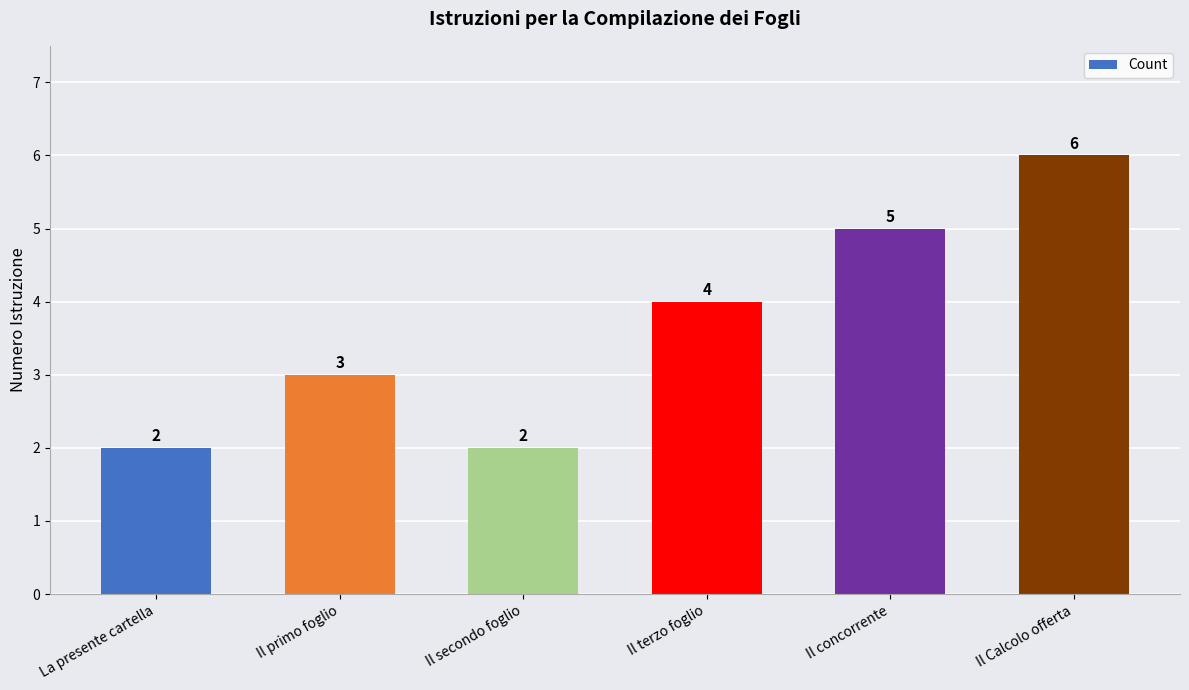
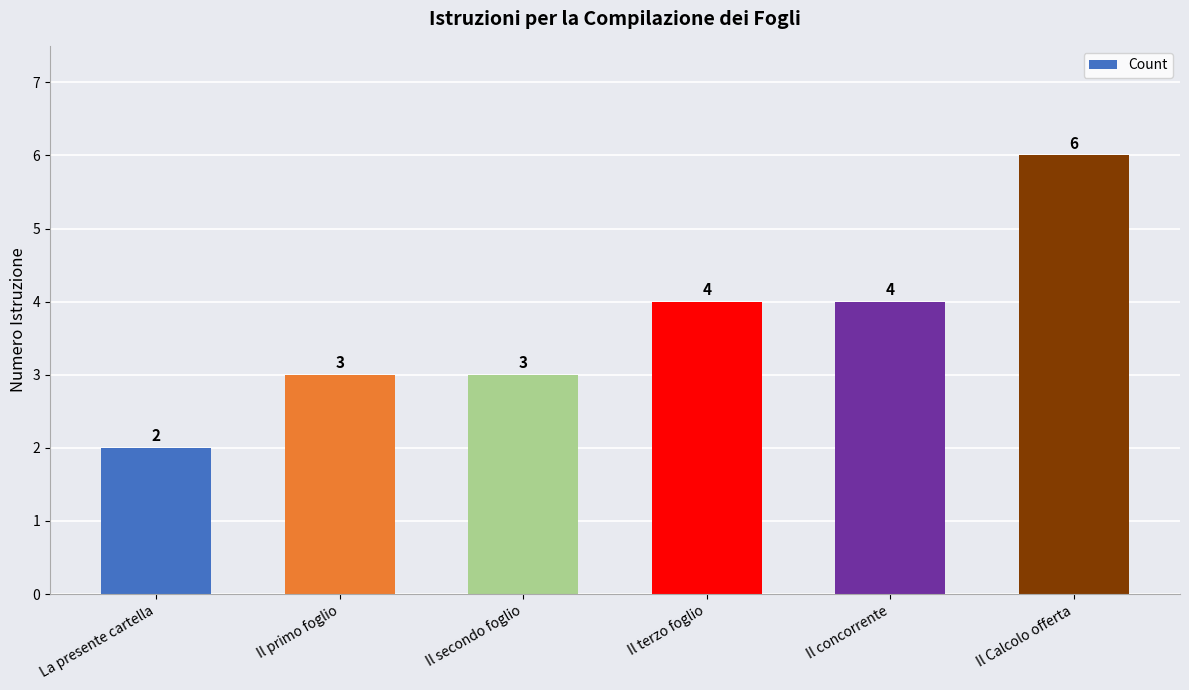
  {
    "La presente cartella": 2,
    "Il primo foglio": 3,
-   "Il secondo foglio": 2,
+   "Il secondo foglio": 3,
    "Il terzo foglio": 4,
-   "Il concorrente": 5,
+   "Il concorrente": 4,
    "Il Calcolo offerta": 6
  }
